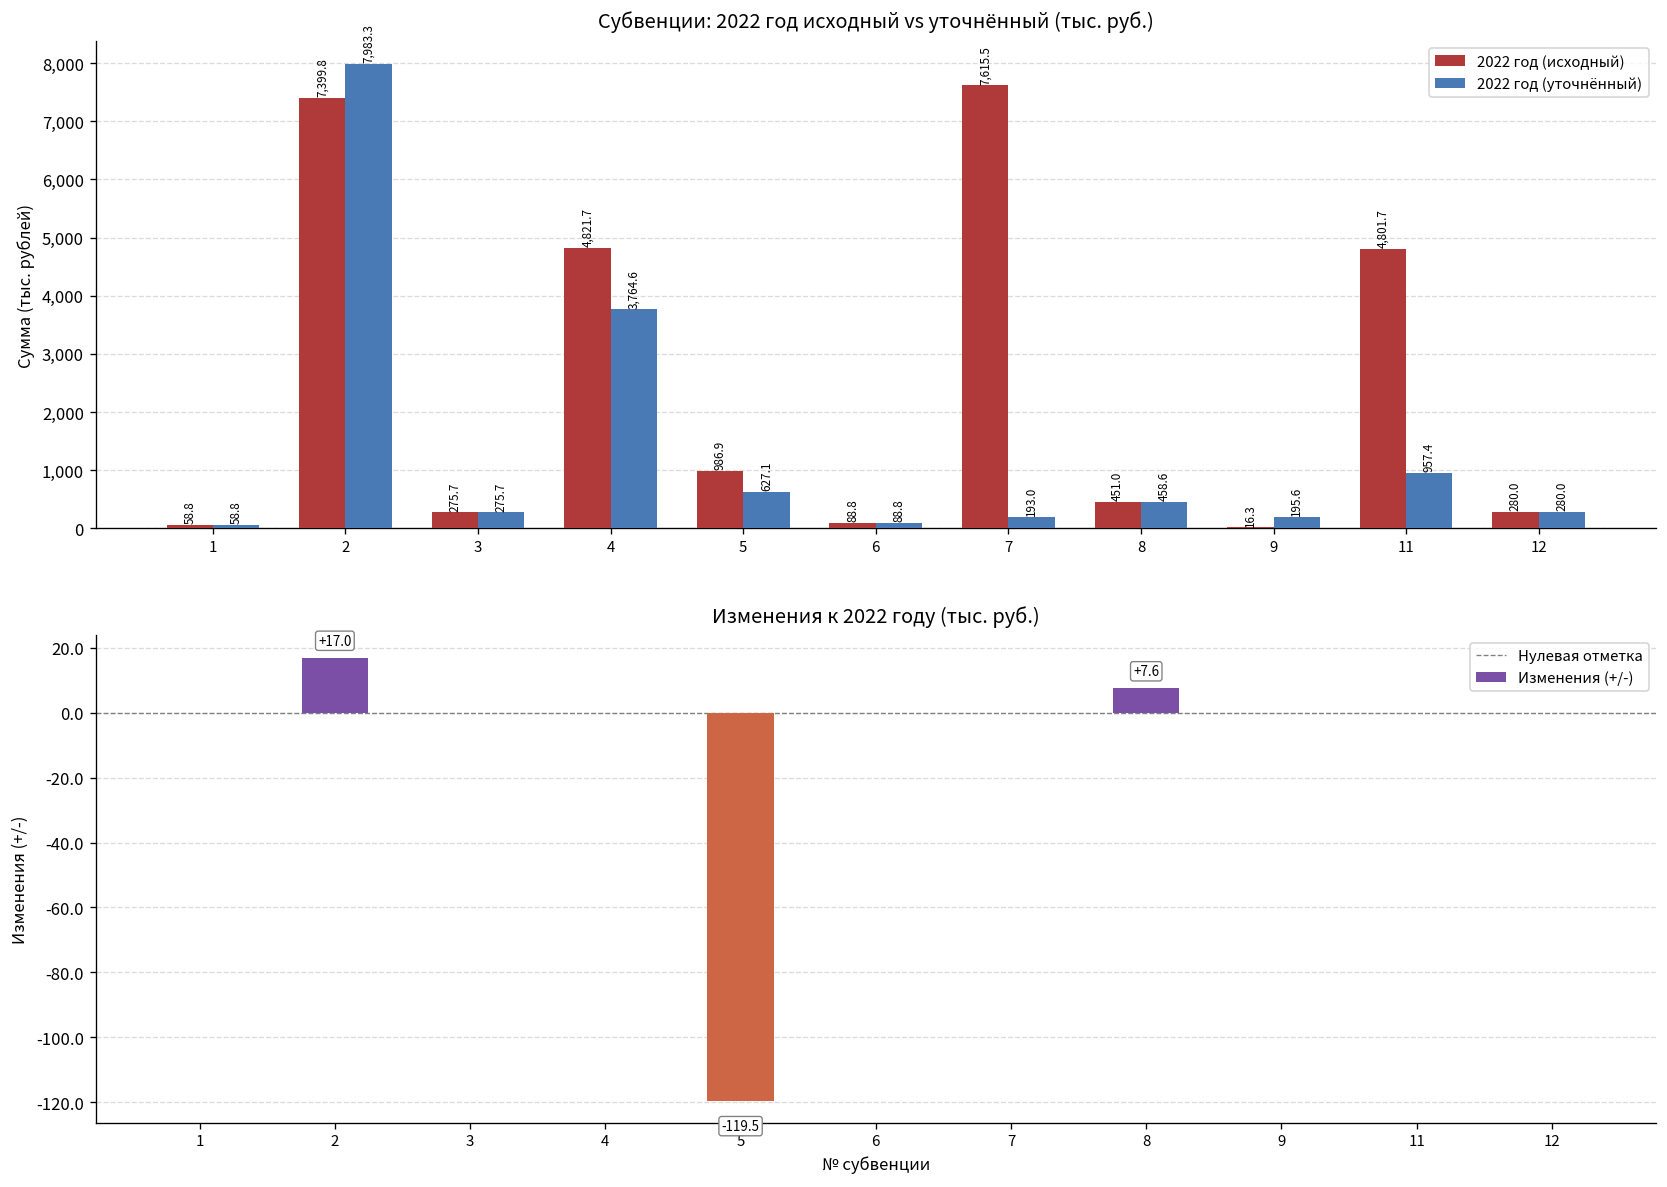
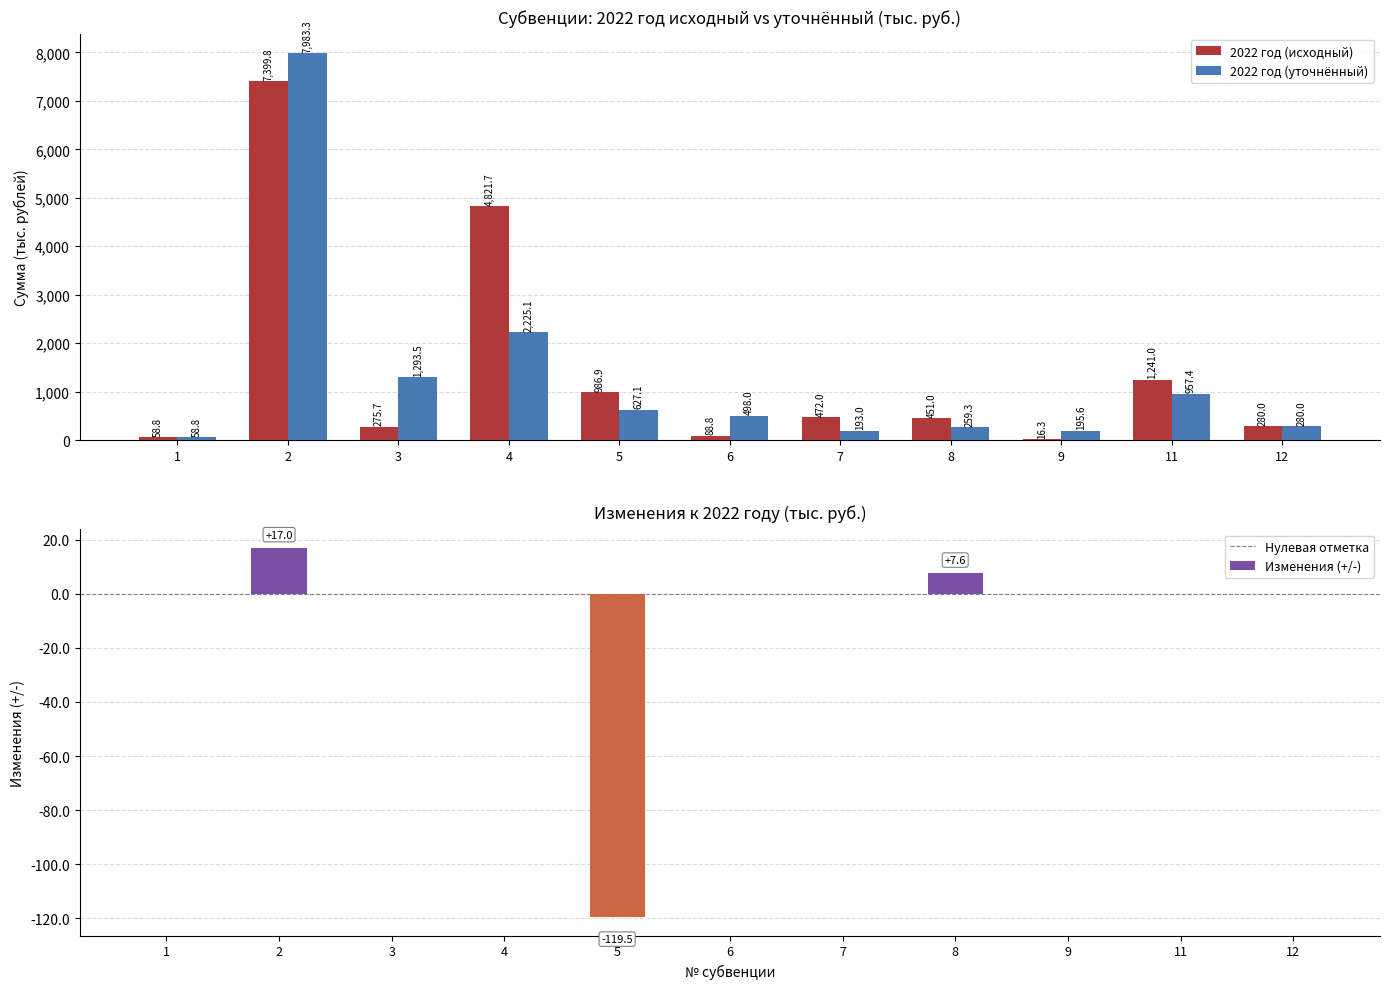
  {
    "Субвенции: 2022 год исходный vs уточнённый (тыс. руб.)": {
      "2022 год (исходный)": {
        "1": "58.8",
        "2": "7,399.8",
        "3": "275.7",
        "4": "4,821.7",
        "5": "986.9",
        "6": "88.8",
-       "7": "7,615.5",
+       "7": "472.0",
        "8": "451.0",
        "9": "16.3",
-       "11": "4,801.7",
+       "11": "1,241.0",
        "12": "280.0"
      },
      "2022 год (уточнённый)": {
        "1": "58.8",
        "2": "7,983.3",
-       "3": "275.7",
-       "4": "3,764.6",
+       "3": "1,293.5",
+       "4": "2,225.1",
        "5": "627.1",
-       "6": "88.8",
+       "6": "498.0",
        "7": "193.0",
-       "8": "458.6",
+       "8": "259.3",
        "9": "195.6",
        "11": "957.4",
        "12": "280.0"
      }
    },
    "Изменения к 2022 году (тыс. руб.)": {
      "1": "0",
      "3": "0",
      "4": "0",
      "6": "0",
      "7": "0",
      "9": "0",
      "11": "0",
      "12": "0"
    }
  }
